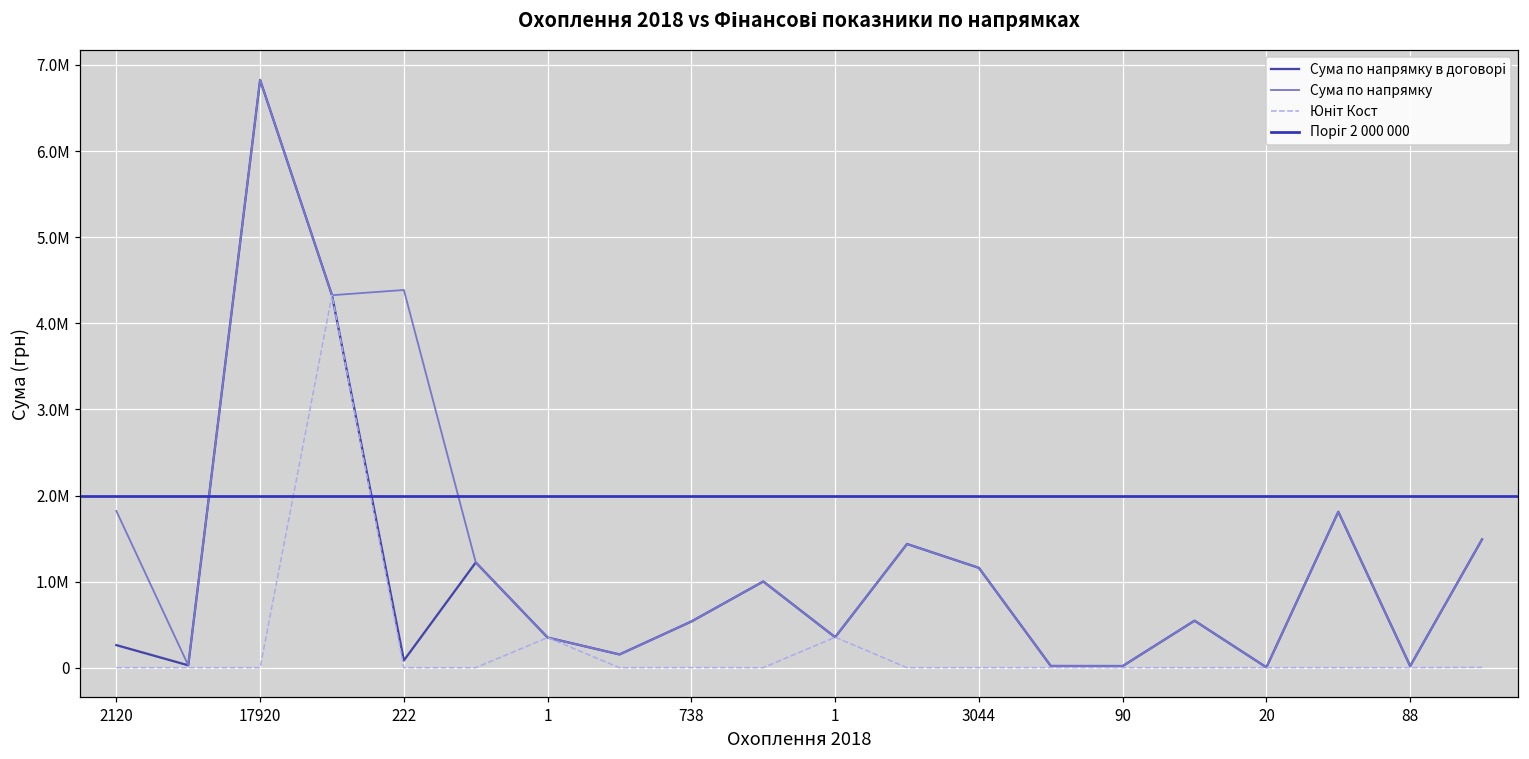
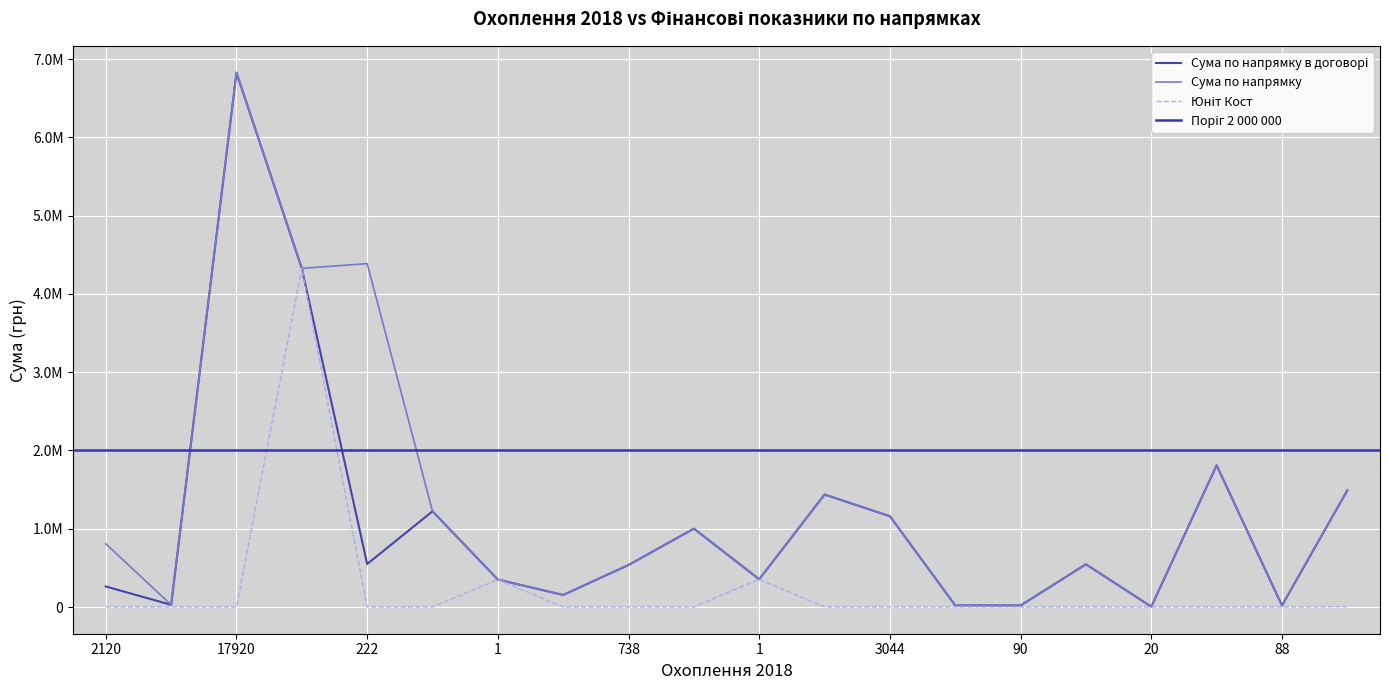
  {
    "Сума по напрямку в договорі": {
      "2120": 300000,
-     "222": 100000
+     "222": 500000
    },
    "Сума по напрямку": {
-     "2120": 1800000,
+     "2120": 800000,
      "222": 4400000
    },
    "Юніт Кост": {
      "2120": 0,
      "17920": 0,
      "222": 0,
      "738": 0,
      "3044": 0
    }
  }
